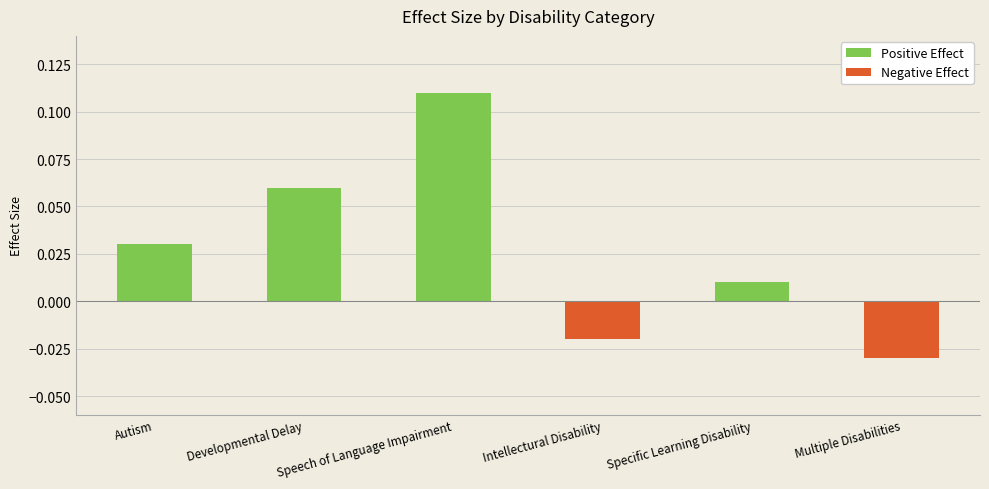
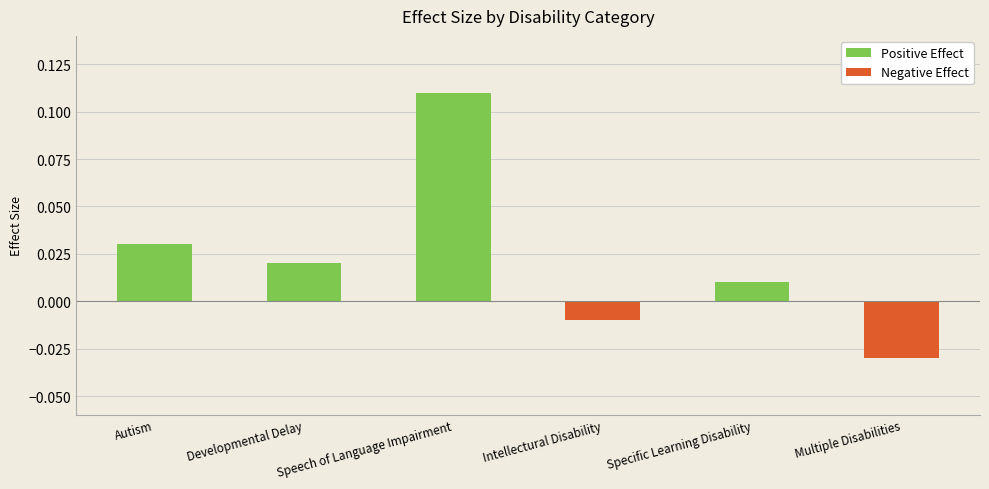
  {
    "Autism": 0.03,
-   "Developmental Delay": 0.06,
+   "Developmental Delay": 0.02,
    "Speech of Language Impairment": 0.11,
-   "Intellectural Disability": -0.02,
+   "Intellectural Disability": -0.01,
    "Specific Learning Disability": 0.01,
    "Multiple Disabilities": -0.03
  }
